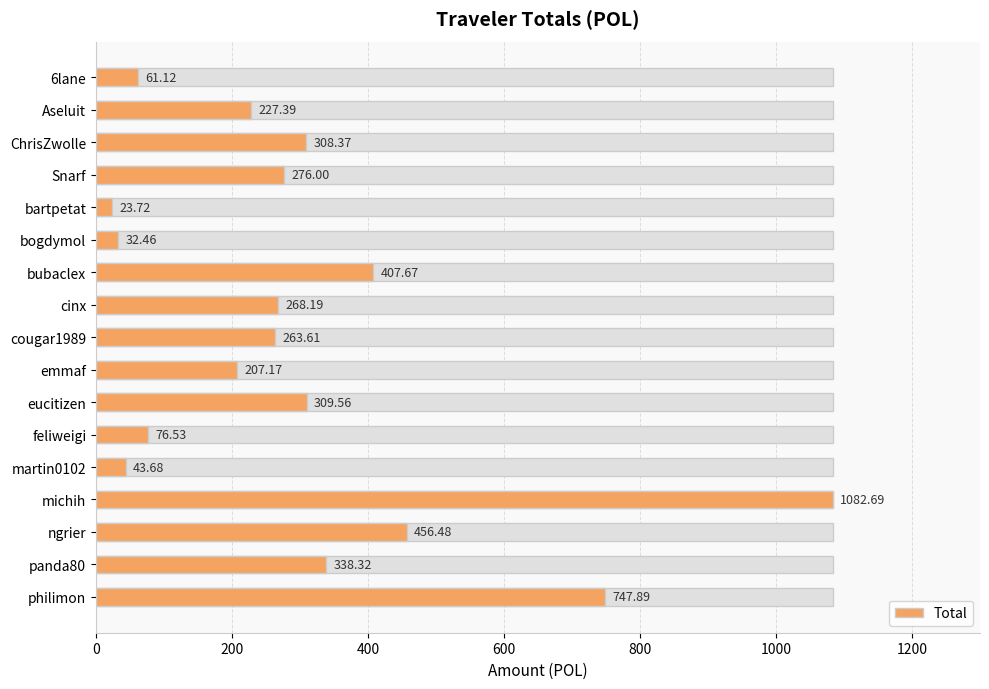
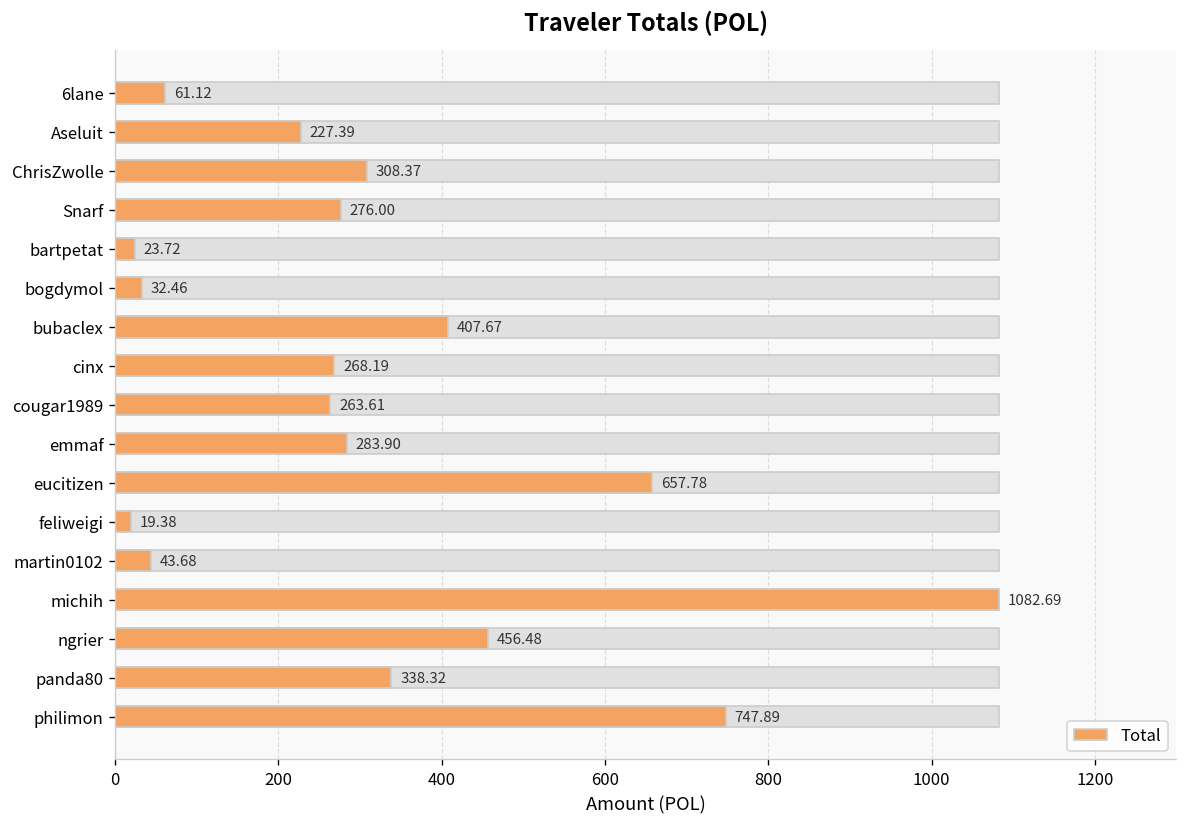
  {
    "Total": {
-     "emmaf": 207.17,
-     "eucitizen": 309.56,
-     "feliweigi": 76.53,
+     "emmaf": 283.90,
+     "eucitizen": 657.78,
+     "feliweigi": 19.38,
      "michih": 1082.69
    }
  }
